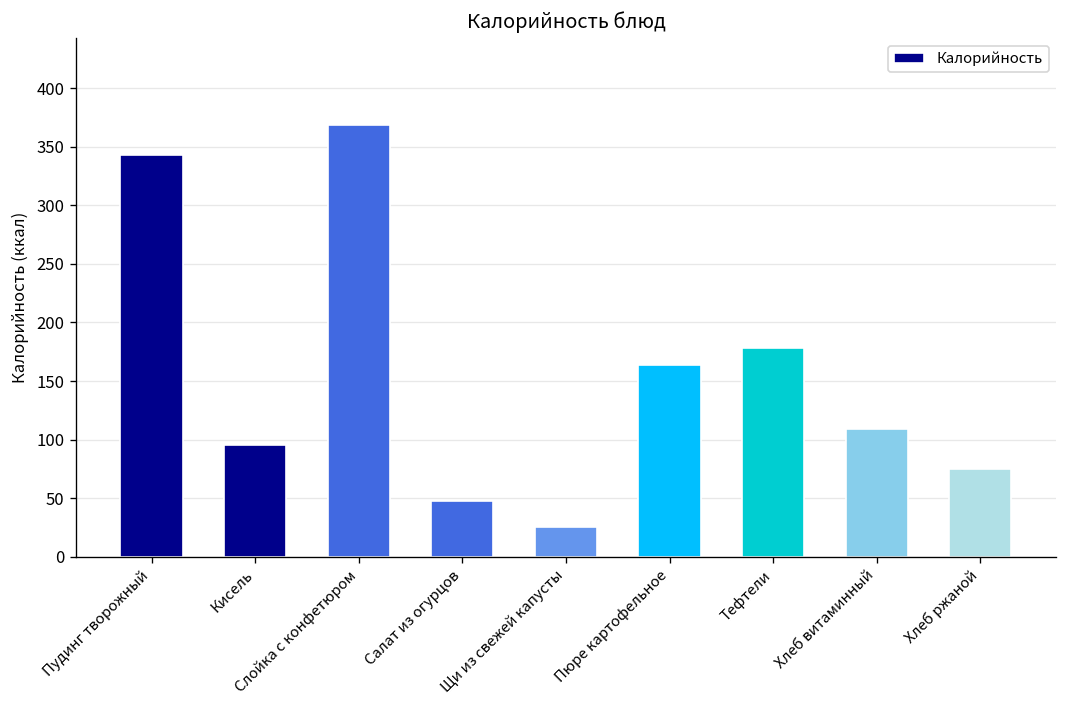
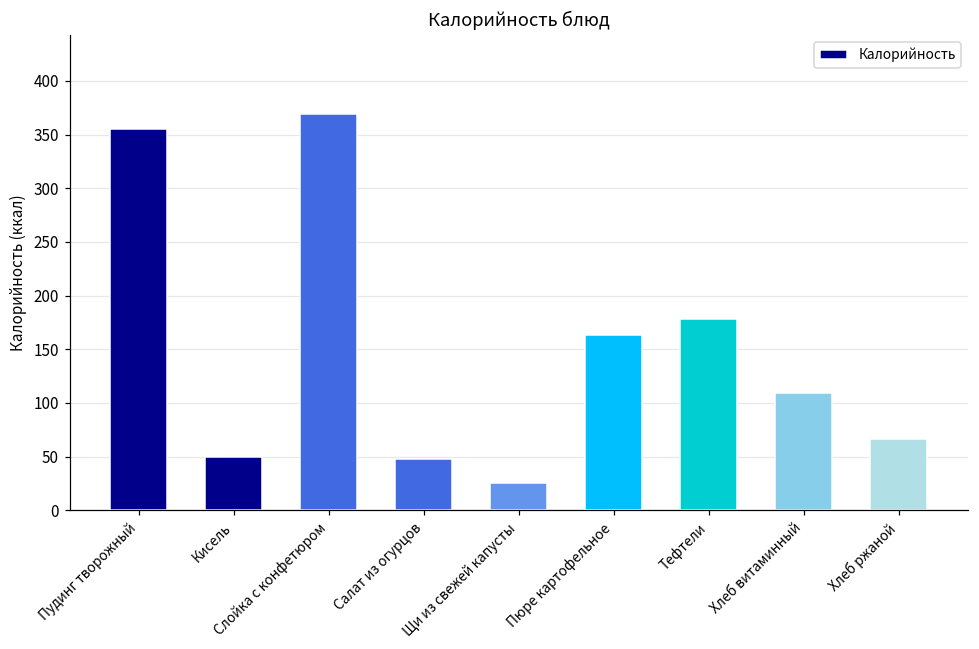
  {
-   "Пудинг творожный": 340,
-   "Кисель": 100,
+   "Пудинг творожный": 360,
+   "Кисель": 50,
    "Слойка с конфетюром": 370,
    "Салат из огурцов": 50,
    "Щи из свежей капусты": 30,
    "Пюре картофельное": 160,
    "Тефтели": 180,
    "Хлеб витаминный": 110,
-   "Хлеб ржаной": 75
+   "Хлеб ржаной": 66
  }
